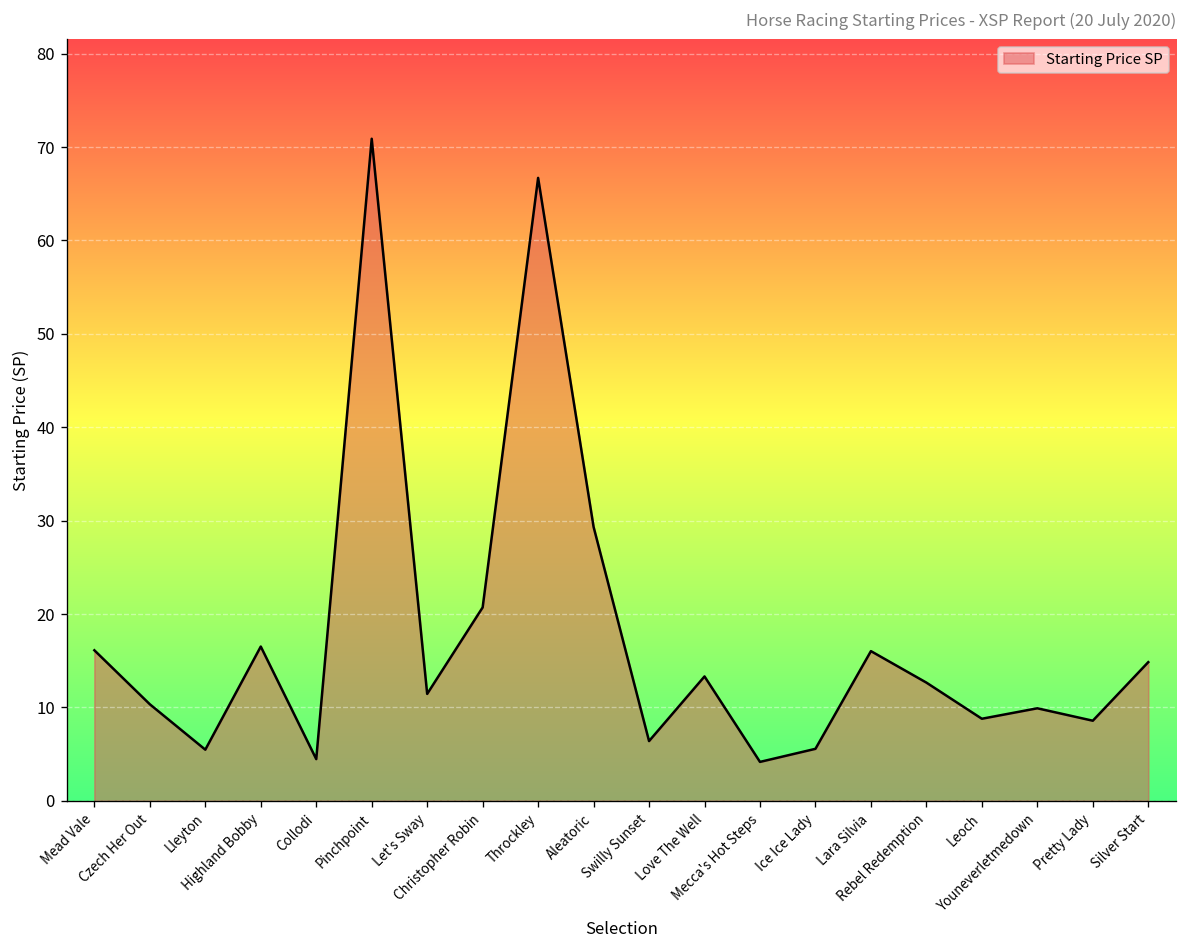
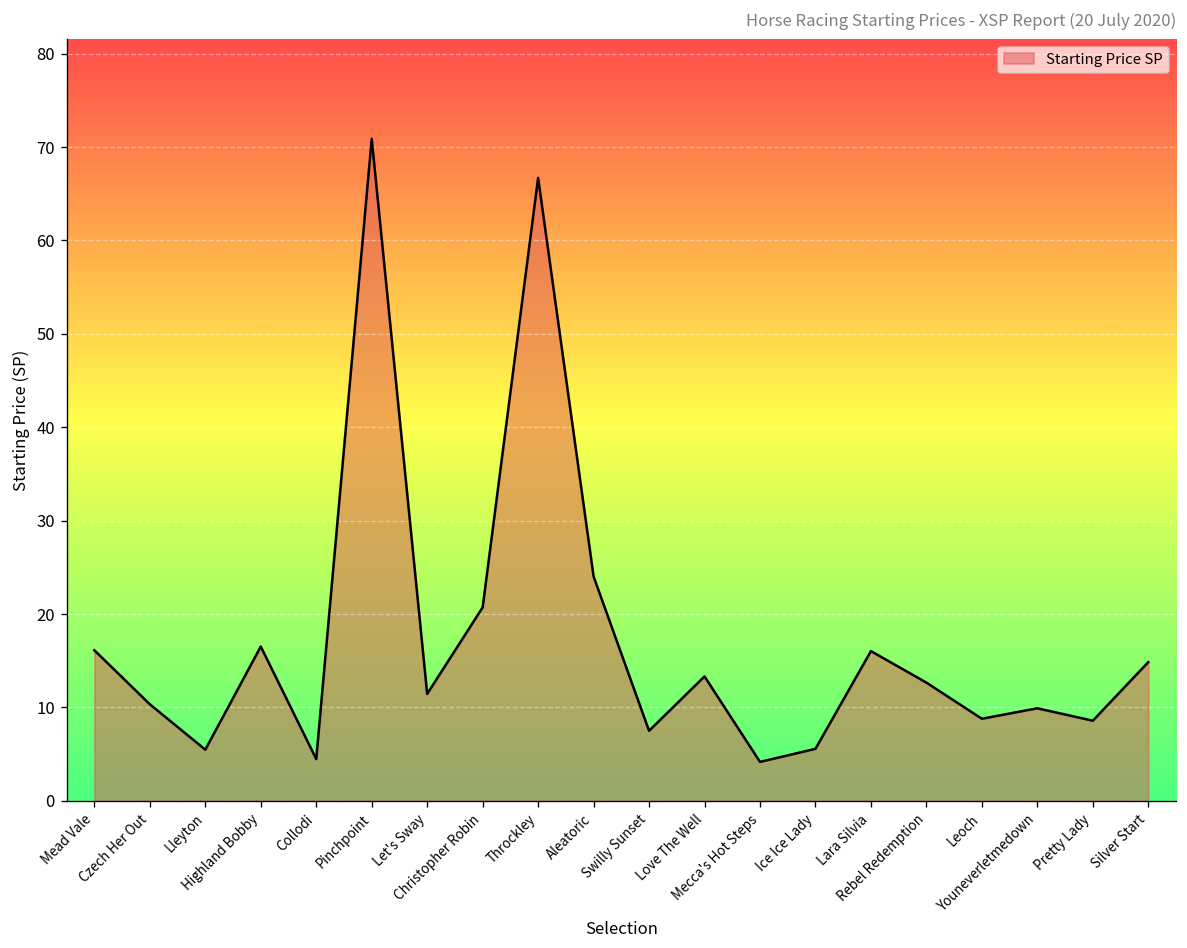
  {
    "Mead Vale": 16,
    "Czech Her Out": 10,
    "Lleyton": 5,
    "Highland Bobby": 17,
    "Collodi": 4,
    "Pinchpoint": 71,
    "Let's Sway": 11,
    "Christopher Robin": 21,
    "Throckley": 67,
-   "Aleatoric": 29,
-   "Swilly Sunset": 6,
+   "Aleatoric": 24,
+   "Swilly Sunset": 8,
    "Love The Well": 13,
    "Mecca's Hot Steps": 4,
    "Ice Ice Lady": 6,
    "Lara Silvia": 16,
    "Rebel Redemption": 13,
    "Leoch": 9,
    "Youneverletmedown": 10,
    "Pretty Lady": 9,
    "Silver Start": 15
  }
